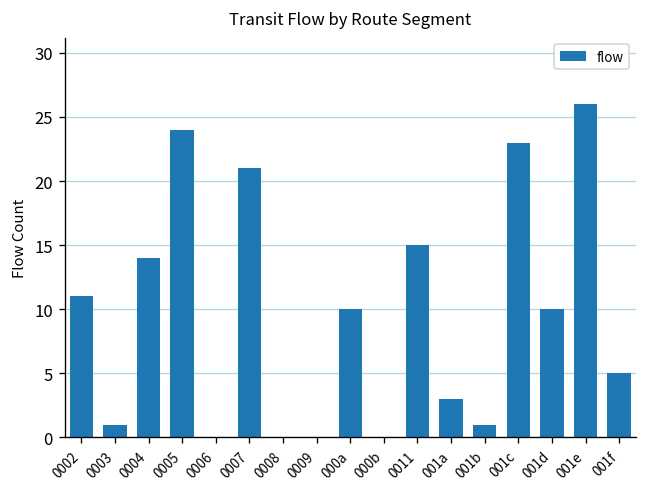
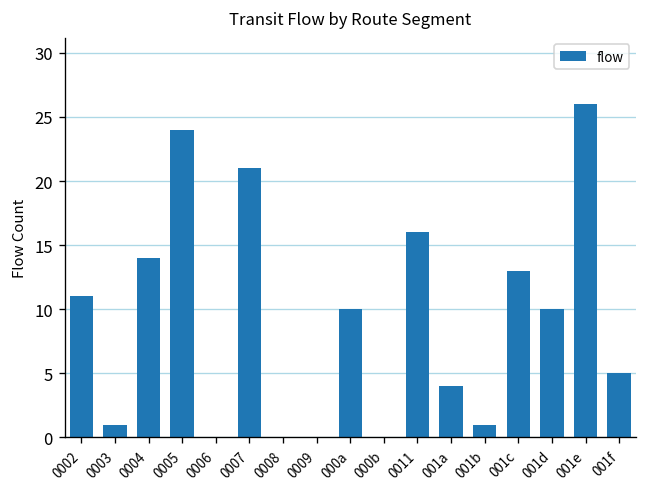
  {
    "0002": 11,
    "0003": 1,
    "0004": 14,
    "0005": 24,
    "0006": 0,
    "0007": 21,
    "0008": 0,
    "0009": 0,
    "000a": 10,
    "000b": 0,
-   "0011": 15,
-   "001a": 3,
+   "0011": 16,
+   "001a": 4,
    "001b": 1,
-   "001c": 23,
+   "001c": 13,
    "001d": 10,
    "001e": 26,
    "001f": 5
  }
